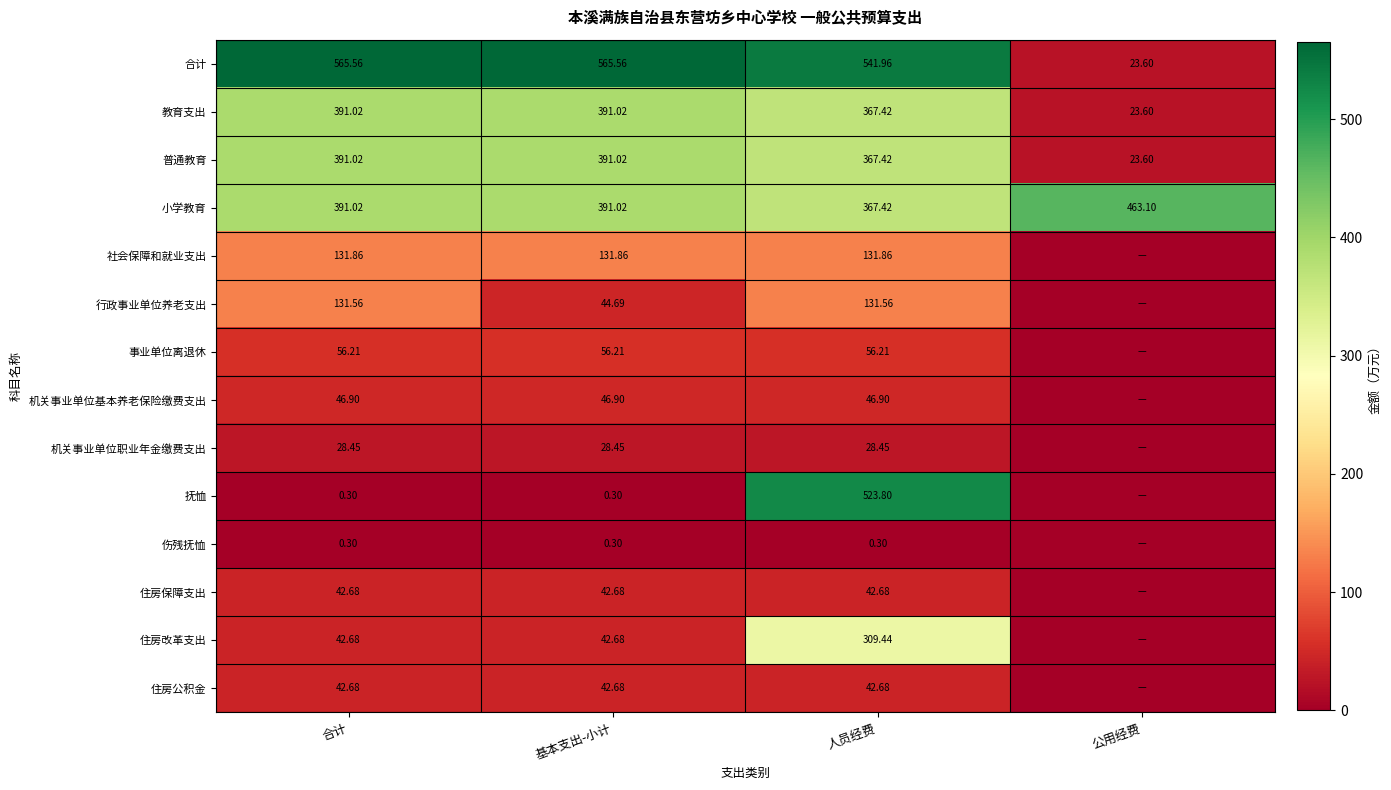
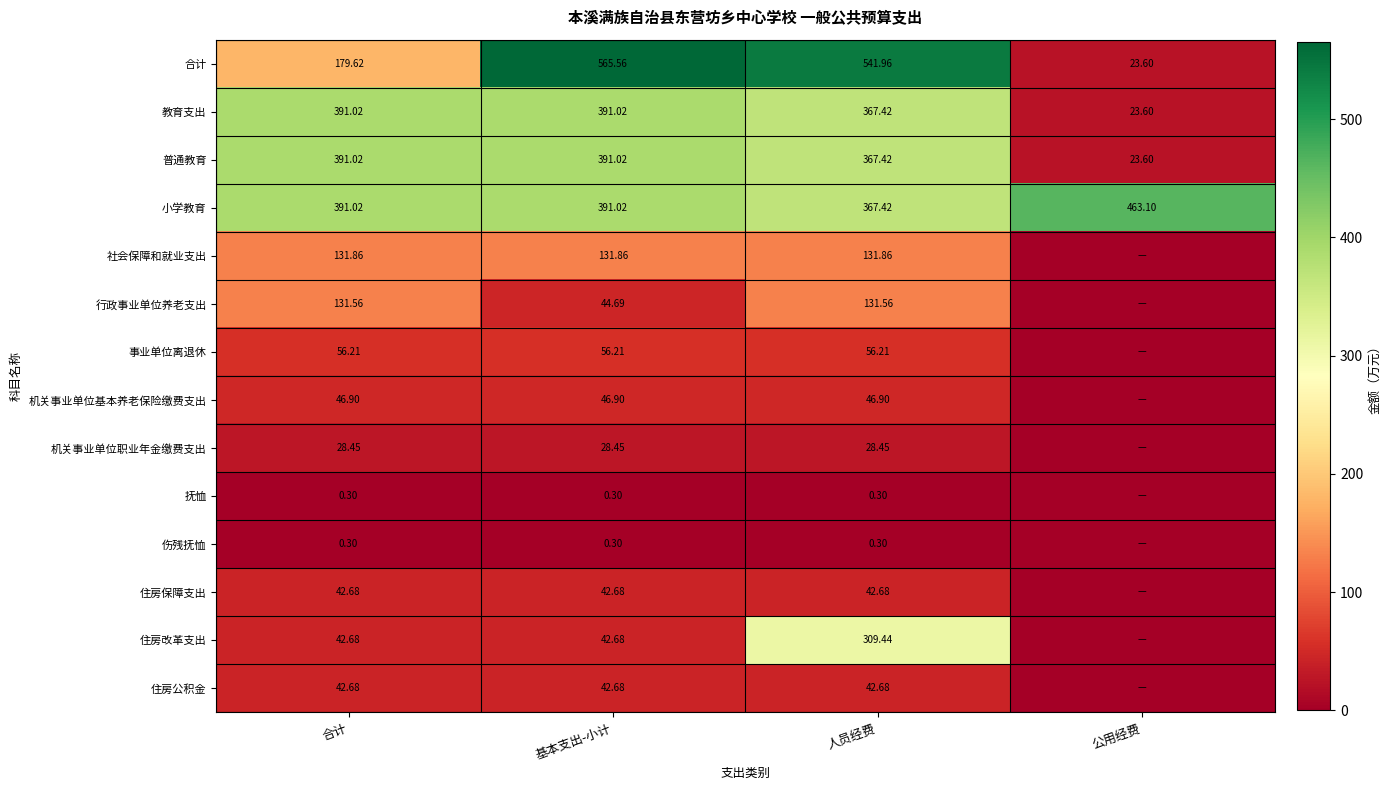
  {
    "合计": {
-     "合计": 565.56,
+     "合计": 179.62,
      "基本支出-小计": 565.56,
      "人员经费": 541.96,
      "公用经费": 23.60
    },
    "教育支出": {
      "合计": 391.02,
      "基本支出-小计": 391.02,
      "人员经费": 367.42,
      "公用经费": 23.60
    },
    "普通教育": {
      "合计": 391.02,
      "基本支出-小计": 391.02,
      "人员经费": 367.42,
      "公用经费": 23.60
    },
    "小学教育": {
      "合计": 391.02,
      "基本支出-小计": 391.02,
      "人员经费": 367.42,
      "公用经费": 463.10
    },
    "社会保障和就业支出": {
      "合计": 131.86,
      "基本支出-小计": 131.86,
      "人员经费": 131.86
    },
    "行政事业单位养老支出": {
      "合计": 131.56,
      "基本支出-小计": 44.69,
      "人员经费": 131.56
    },
    "事业单位离退休": {
      "合计": 56.21,
      "基本支出-小计": 56.21,
      "人员经费": 56.21
    },
    "机关事业单位基本养老保险缴费支出": {
      "合计": 46.90,
      "基本支出-小计": 46.90,
      "人员经费": 46.90
    },
    "机关事业单位职业年金缴费支出": {
      "合计": 28.45,
      "基本支出-小计": 28.45,
      "人员经费": 28.45
    },
    "抚恤": {
      "合计": 0.30,
      "基本支出-小计": 0.30,
-     "人员经费": 523.80
+     "人员经费": 0.30
    },
    "伤残抚恤": {
      "合计": 0.30,
      "基本支出-小计": 0.30,
      "人员经费": 0.30
    },
    "住房保障支出": {
      "合计": 42.68,
      "基本支出-小计": 42.68,
      "人员经费": 42.68
    },
    "住房改革支出": {
      "合计": 42.68,
      "基本支出-小计": 42.68,
      "人员经费": 309.44
    },
    "住房公积金": {
      "合计": 42.68,
      "基本支出-小计": 42.68,
      "人员经费": 42.68
    }
  }
